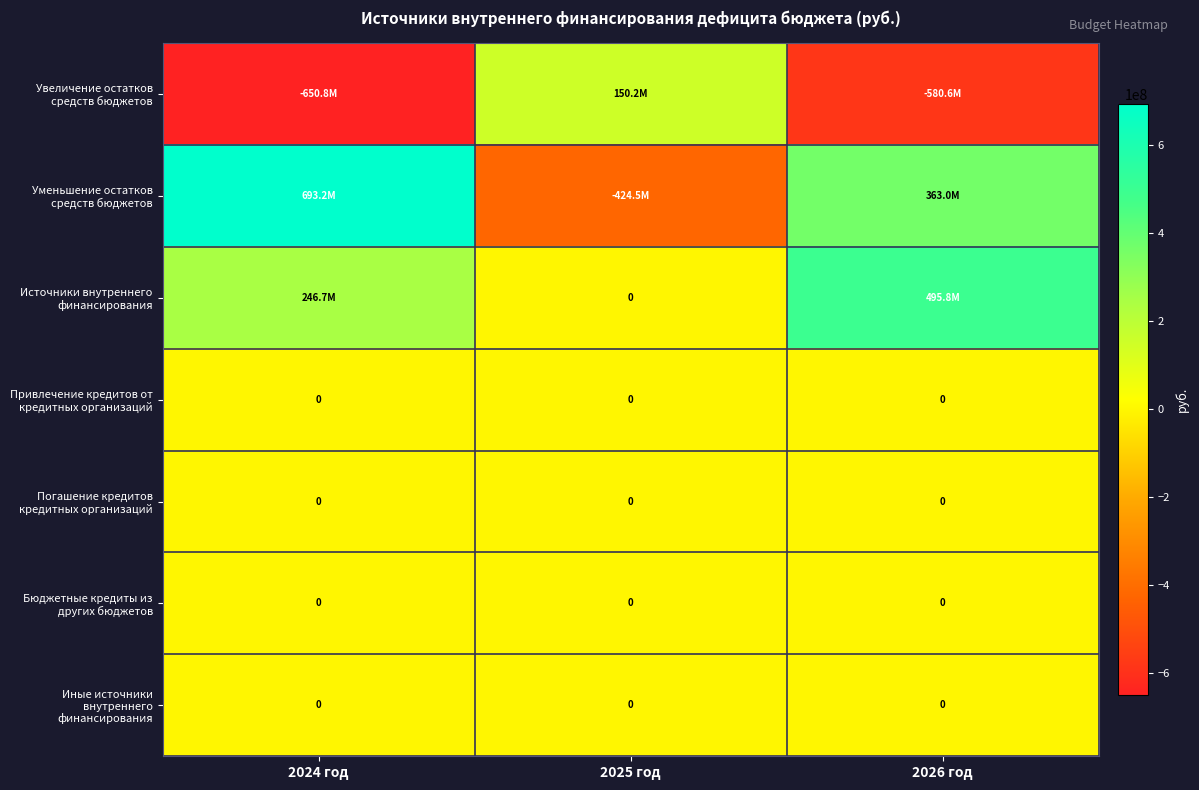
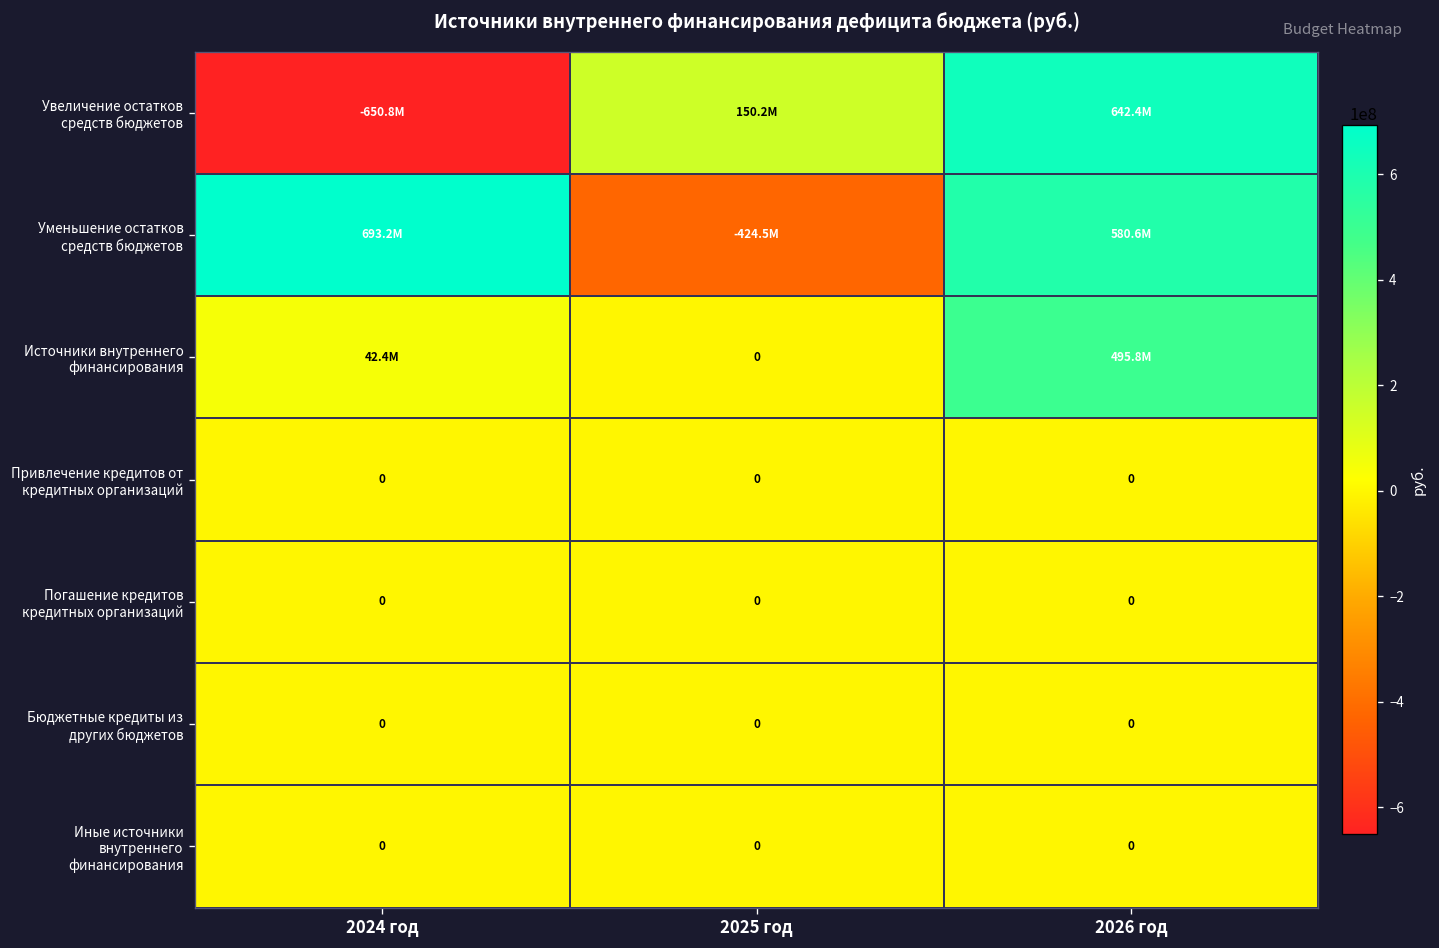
  {
    "Увеличение остатков средств бюджетов": {
      "2024 год": "-650.8M",
      "2025 год": "150.2M",
-     "2026 год": "-580.6M"
+     "2026 год": "642.4M"
    },
    "Уменьшение остатков средств бюджетов": {
      "2024 год": "693.2M",
      "2025 год": "-424.5M",
-     "2026 год": "363.0M"
+     "2026 год": "580.6M"
    },
    "Источники внутреннего финансирования": {
-     "2024 год": "246.7M",
+     "2024 год": "42.4M",
      "2025 год": "0",
      "2026 год": "495.8M"
    },
    "Привлечение кредитов от кредитных организаций": {
      "2024 год": "0",
      "2025 год": "0",
      "2026 год": "0"
    },
    "Погашение кредитов кредитных организаций": {
      "2024 год": "0",
      "2025 год": "0",
      "2026 год": "0"
    },
    "Бюджетные кредиты из других бюджетов": {
      "2024 год": "0",
      "2025 год": "0",
      "2026 год": "0"
    },
    "Иные источники внутреннего финансирования": {
      "2024 год": "0",
      "2025 год": "0",
      "2026 год": "0"
    }
  }
